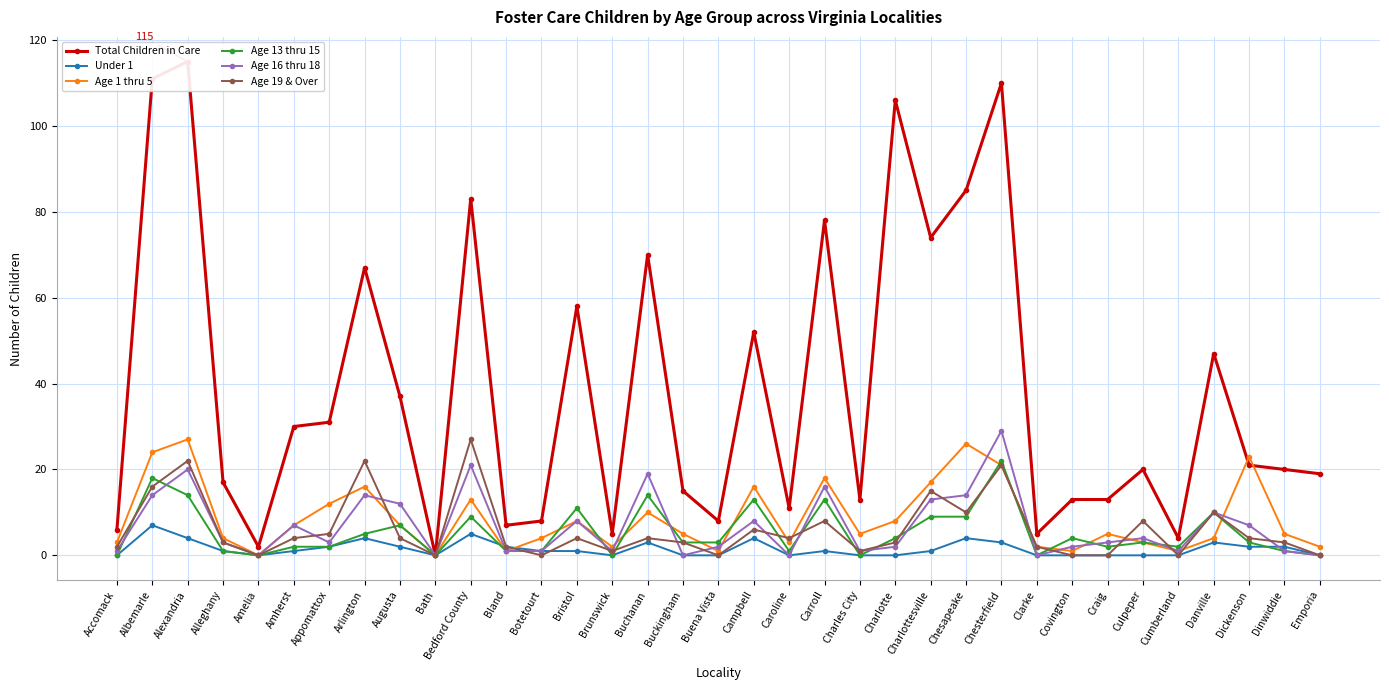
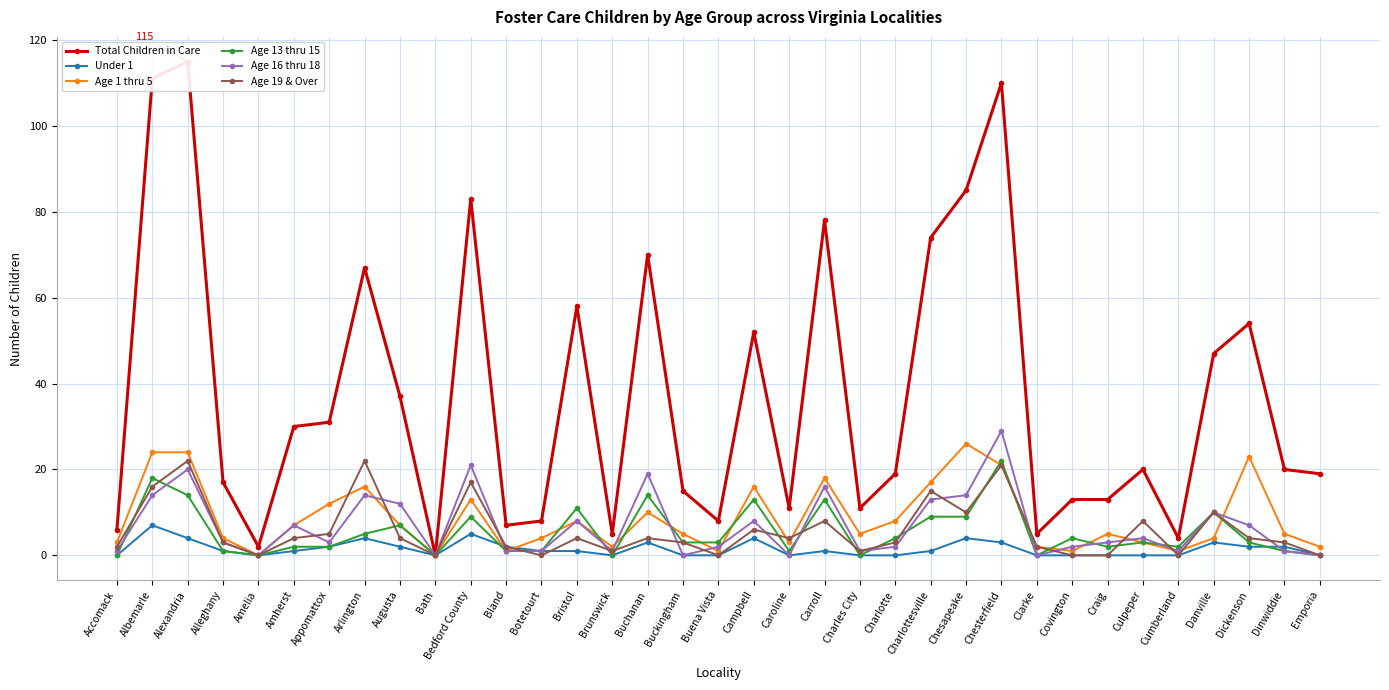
  {
    "Total Children in Care": {
      "Accomack": 6,
      "Alleghany": 17,
      "Amelia": 2,
      "Amherst": 30,
      "Appomattox": 31,
      "Arlington": 67,
      "Augusta": 37,
      "Bedford County": 83,
      "Bland": 7,
      "Botetourt": 8,
      "Bristol": 58,
      "Brunswick": 5,
      "Buchanan": 70,
      "Buckingham": 15,
      "Buena Vista": 8,
      "Campbell": 52,
      "Caroline": 11,
      "Carroll": 78,
-     "Charles City": 13,
-     "Charlotte": 106,
+     "Charles City": 11,
+     "Charlotte": 19,
      "Charlottesville": 74,
      "Chesapeake": 85,
      "Chesterfield": 110,
      "Clarke": 5,
      "Covington": 13,
      "Craig": 13,
      "Culpeper": 20,
      "Cumberland": 4,
      "Danville": 47,
-     "Dickenson": 21,
+     "Dickenson": 54,
      "Dinwiddie": 20,
      "Emporia": 19
    },
    "Under 1": {
      "Albemarle": 7,
      "Alexandria": 4,
      "Amherst": 1,
      "Arlington": 4,
      "Augusta": 2,
      "Bedford County": 5,
      "Bristol": 1,
      "Buchanan": 3,
      "Campbell": 4,
      "Carroll": 1,
      "Charlotte": 0,
      "Charlottesville": 1,
      "Chesapeake": 4,
      "Chesterfield": 3,
      "Culpeper": 0,
      "Danville": 3,
      "Dickenson": 2,
      "Dinwiddie": 2
    },
    "Age 1 thru 5": {
      "Accomack": 3,
      "Albemarle": 24,
-     "Alexandria": 27,
+     "Alexandria": 24,
      "Alleghany": 4,
      "Appomattox": 12,
      "Arlington": 16,
      "Bedford County": 13,
      "Botetourt": 4,
      "Brunswick": 2,
      "Buchanan": 10,
      "Buckingham": 5,
      "Buena Vista": 1,
      "Campbell": 16,
      "Caroline": 3,
      "Carroll": 18,
      "Charles City": 5,
      "Charlotte": 8,
      "Charlottesville": 17,
      "Chesapeake": 26,
      "Covington": 1,
      "Craig": 5,
      "Danville": 4,
      "Dickenson": 23,
      "Dinwiddie": 5,
      "Emporia": 2
    },
    "Age 13 thru 15": {
      "Albemarle": 18,
      "Alexandria": 14,
      "Amherst": 2,
      "Arlington": 5,
      "Bedford County": 9,
      "Bristol": 11,
      "Buchanan": 14,
      "Buena Vista": 3,
      "Campbell": 13,
      "Caroline": 1,
      "Carroll": 13,
      "Charlotte": 4,
      "Charlottesville": 9,
      "Chesapeake": 9,
      "Chesterfield": 22,
      "Covington": 4,
      "Craig": 2,
      "Cumberland": 2,
      "Dickenson": 3
    },
    "Age 16 thru 18": {
      "Accomack": 1,
      "Albemarle": 14,
      "Alexandria": 20,
      "Appomattox": 3,
      "Arlington": 14,
      "Augusta": 12,
      "Bedford County": 21,
      "Buchanan": 19,
      "Buena Vista": 2,
      "Campbell": 8,
      "Carroll": 16,
      "Charlotte": 2,
      "Charlottesville": 13,
      "Chesapeake": 14,
      "Chesterfield": 29,
      "Covington": 2,
      "Craig": 3,
      "Culpeper": 4,
      "Dickenson": 7
    },
    "Age 19 & Over": {
      "Accomack": 2,
      "Albemarle": 16,
      "Alexandria": 22,
      "Amherst": 4,
      "Appomattox": 5,
      "Arlington": 22,
      "Augusta": 4,
-     "Bedford County": 27,
+     "Bedford County": 17,
      "Botetourt": 0,
      "Bristol": 4,
      "Buchanan": 4,
      "Campbell": 6,
      "Caroline": 4,
      "Carroll": 8,
      "Charlotte": 3,
      "Charlottesville": 15,
      "Chesapeake": 10,
      "Culpeper": 8,
      "Dickenson": 4,
      "Dinwiddie": 3
    }
  }
